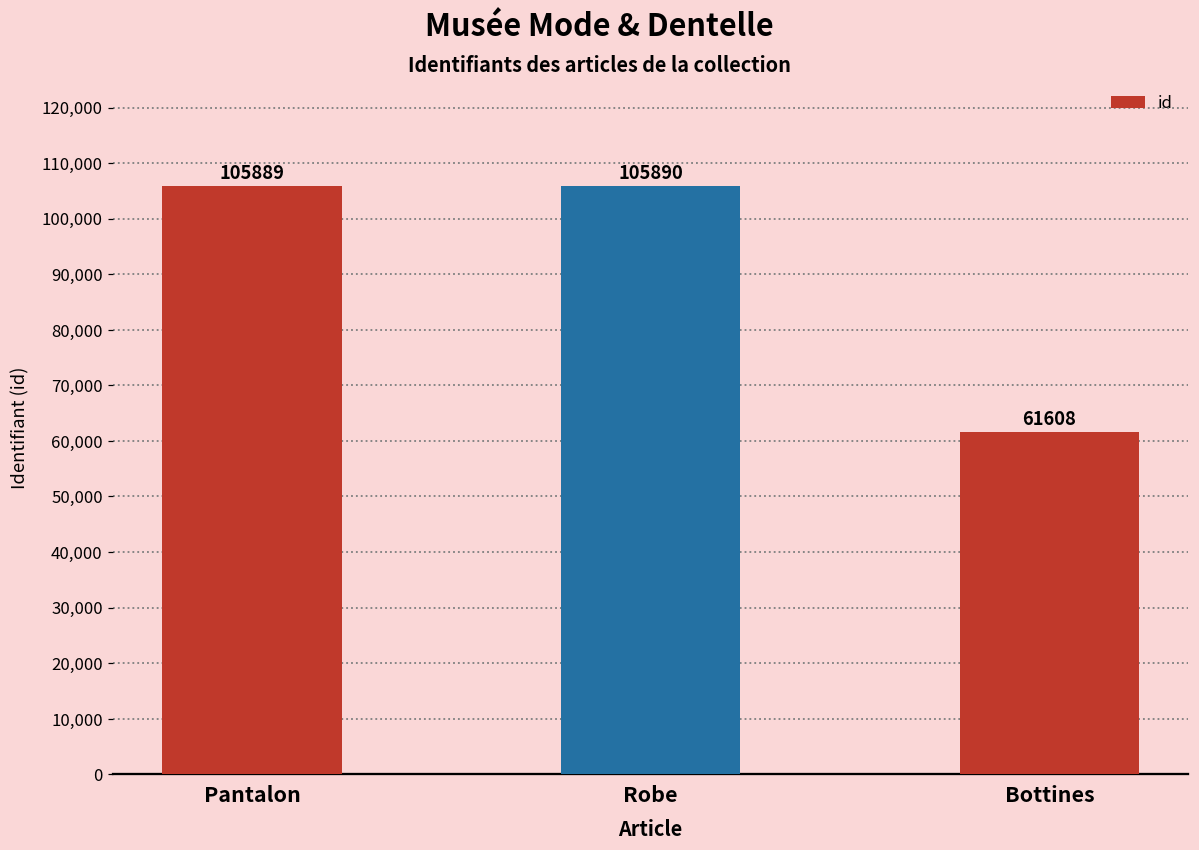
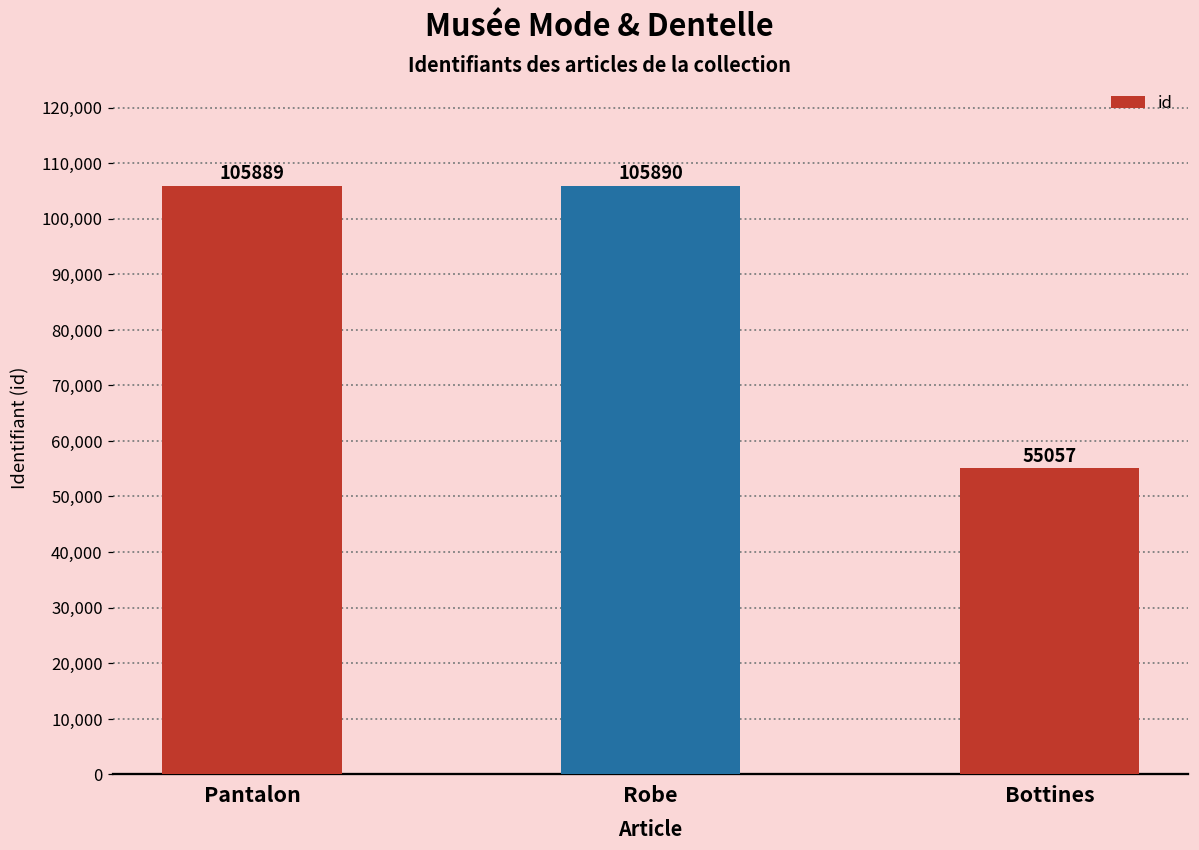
  {
    "Pantalon": 105889,
    "Robe": 105890,
-   "Bottines": 61608
+   "Bottines": 55057
  }
